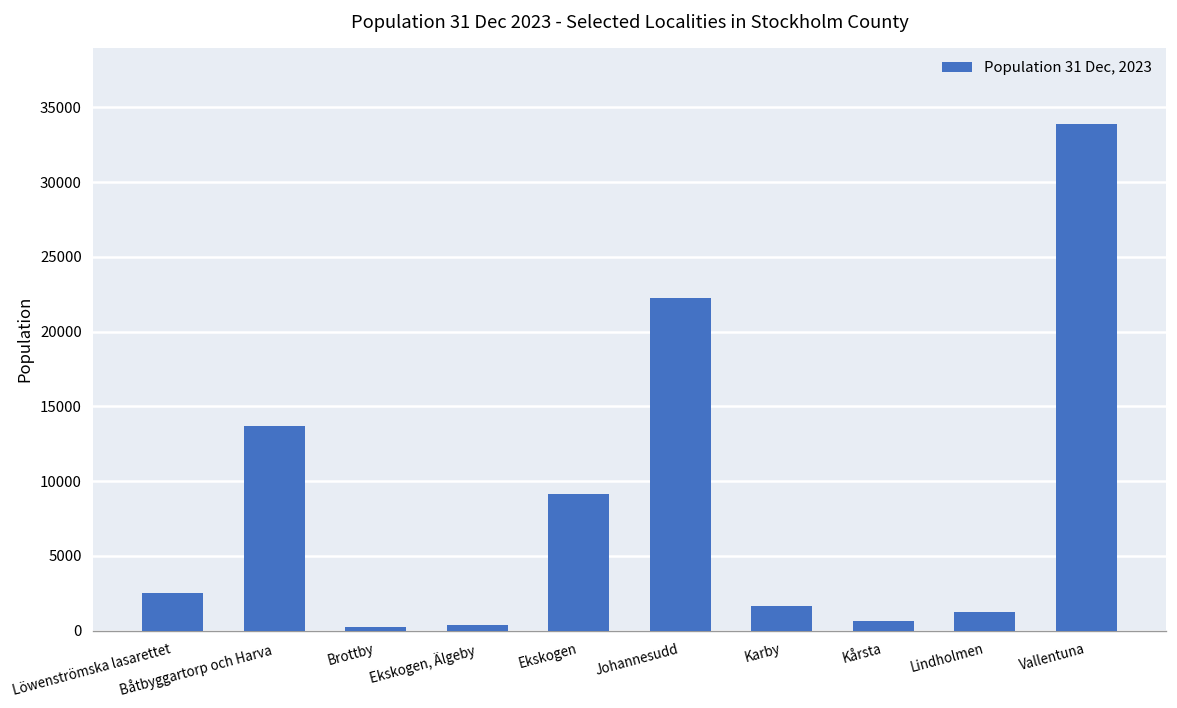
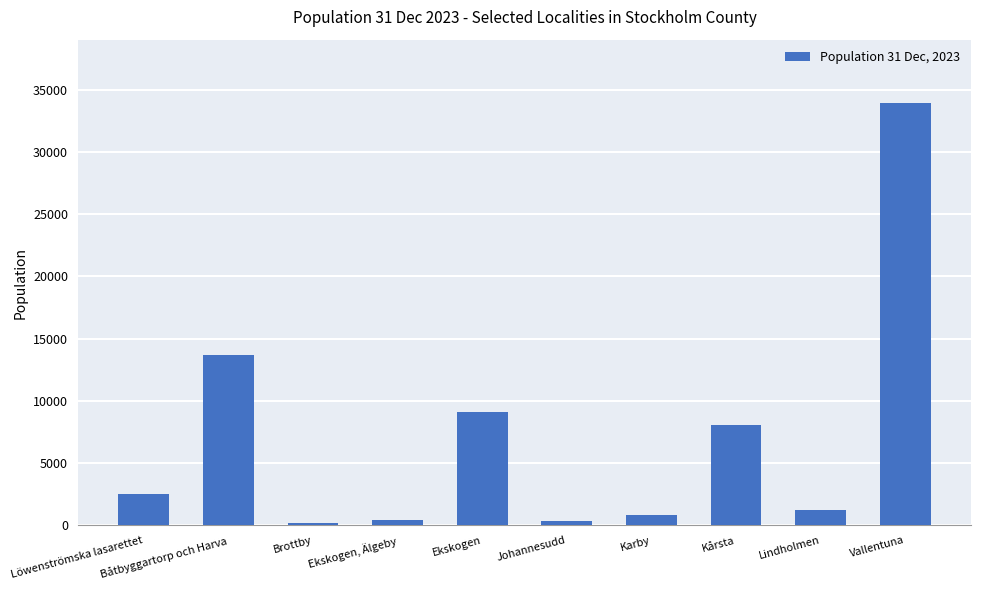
  {
    "Löwenströmska lasarettet": 2500,
    "Båtbyggartorp och Harva": 13700,
    "Brottby": 200,
    "Ekskogen, Älgeby": 400,
    "Ekskogen": 9100,
-   "Johannesudd": 22200,
-   "Karby": 1600,
-   "Kårsta": 600,
+   "Johannesudd": 400,
+   "Karby": 800,
+   "Kårsta": 8100,
    "Lindholmen": 1300,
    "Vallentuna": 33900
  }
